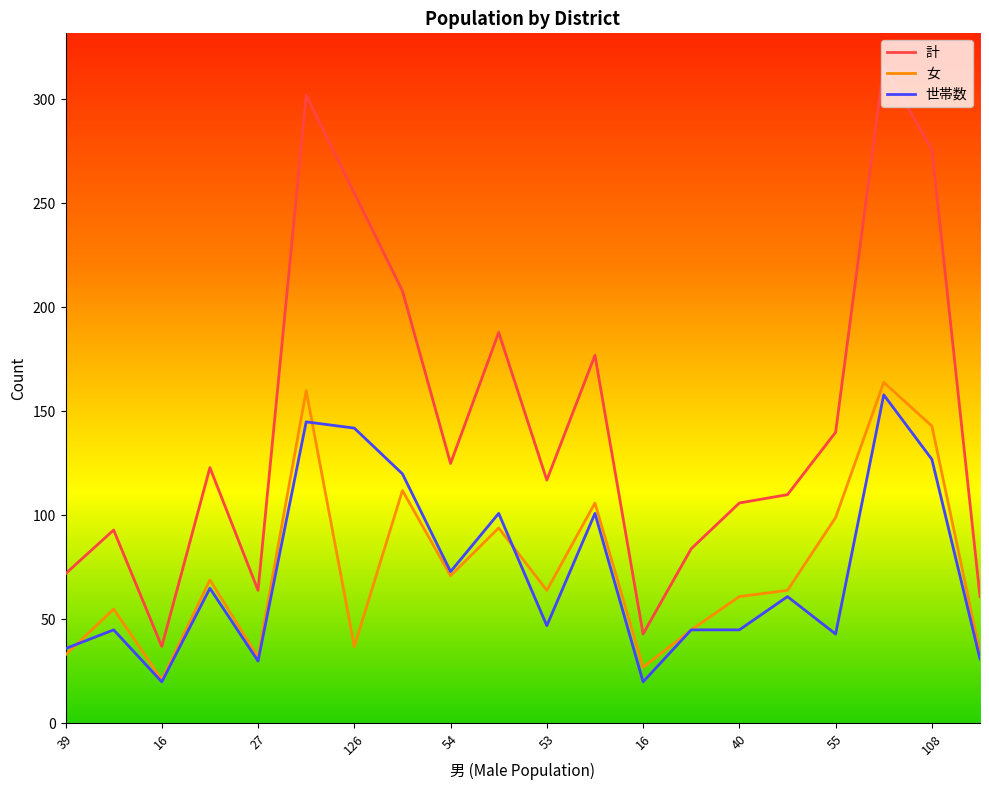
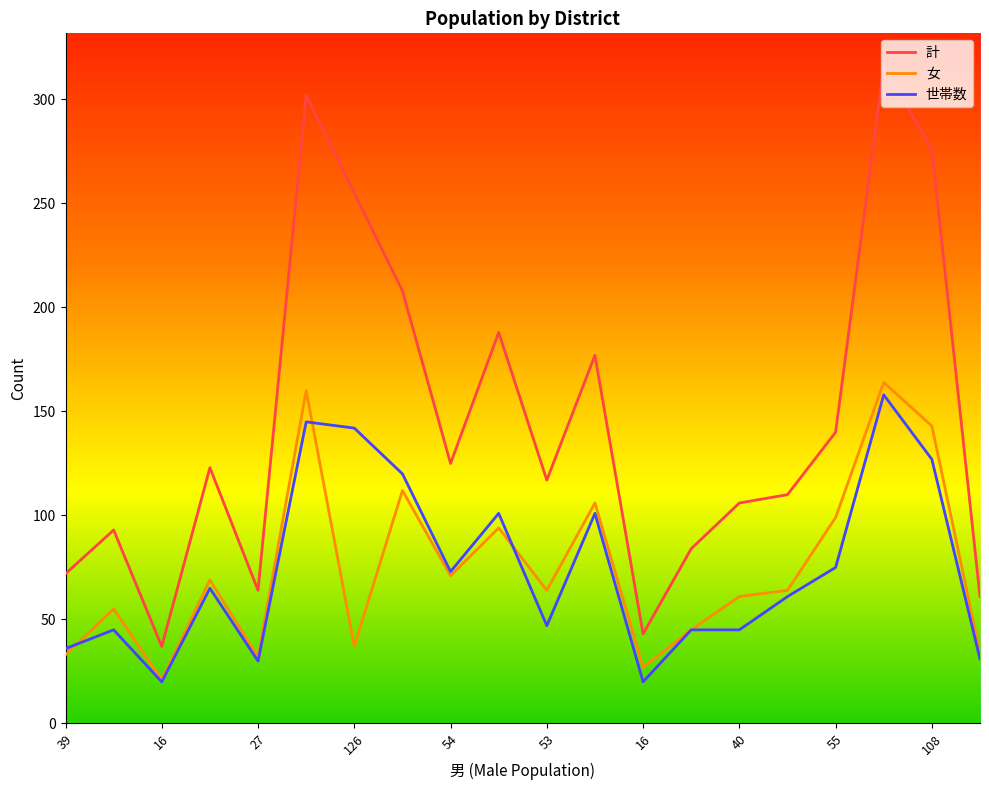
  {
    "計": {
      "39": 72,
      "27": 64,
      "126": 255,
      "54": 125,
      "53": 117,
      "40": 106,
      "55": 140,
      "108": 276
    },
    "女": {
      "39": 33,
      "27": 32,
      "126": 37,
      "54": 71,
      "53": 64,
      "40": 61,
      "55": 99,
      "108": 143
    },
    "世帯数": {
      "39": 36,
      "27": 30,
      "126": 142,
      "54": 73,
      "53": 47,
      "40": 45,
-     "55": 43,
+     "55": 75,
      "108": 127
    }
  }
